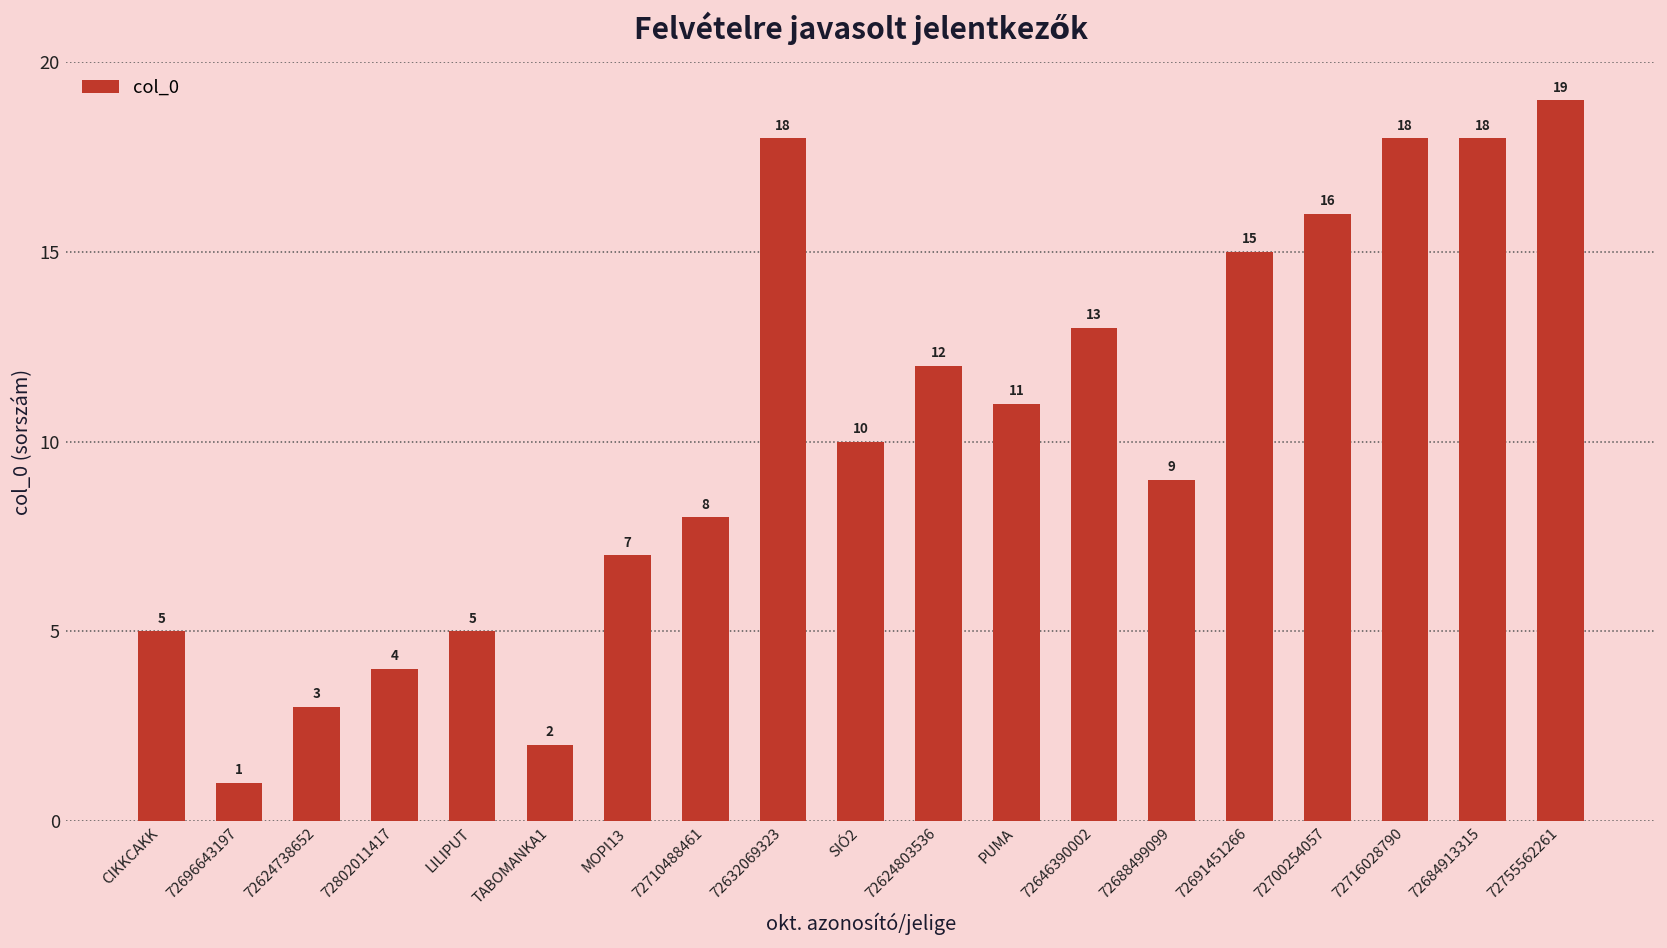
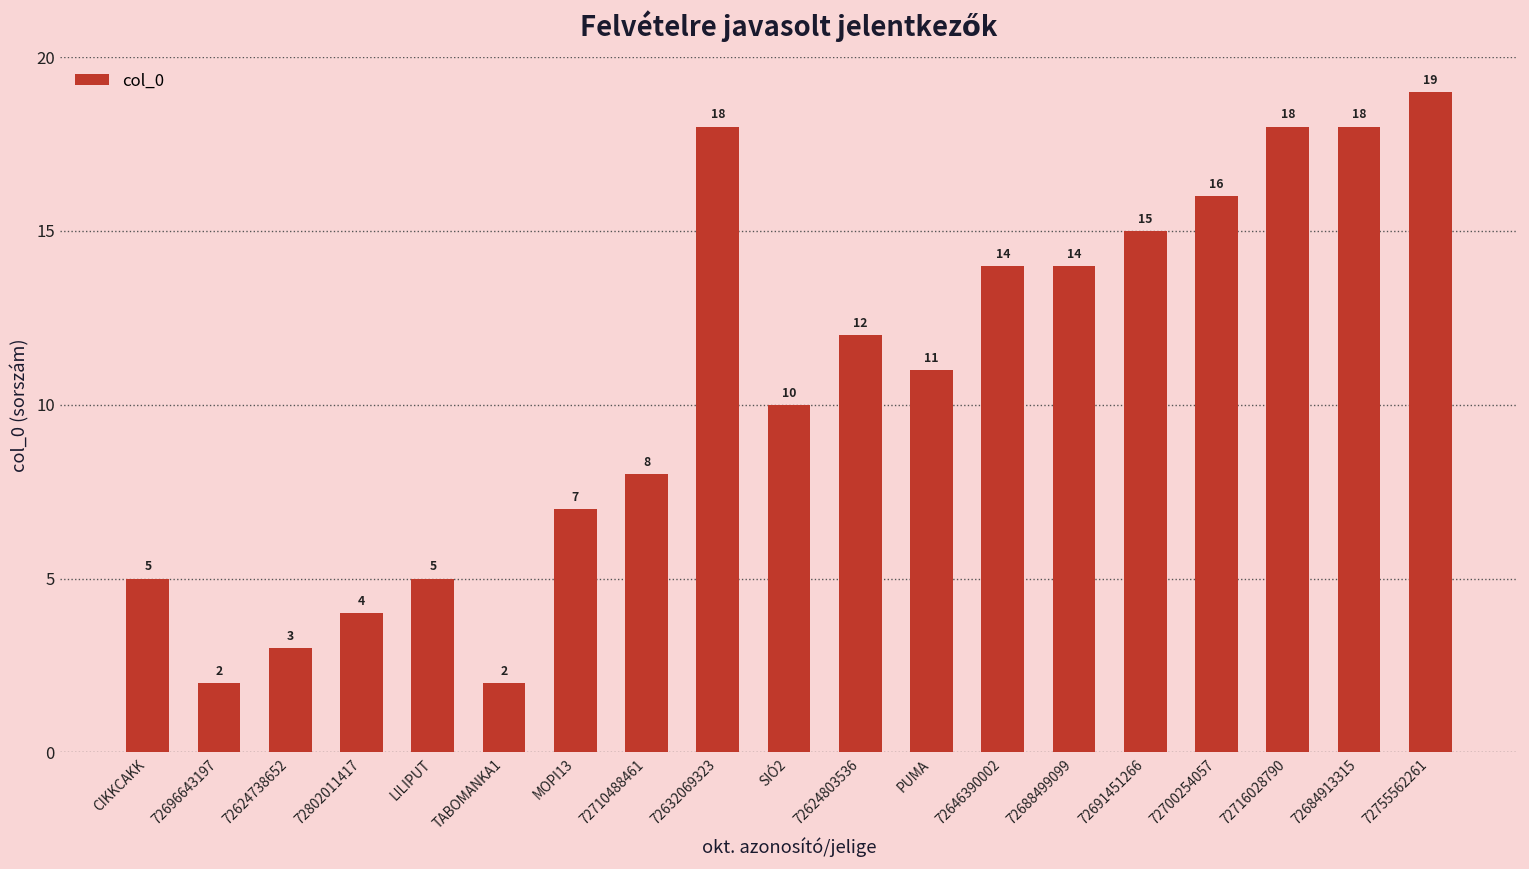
  {
    "CIKKCAKK": 5,
-   "72696643197": 1,
+   "72696643197": 2,
    "72624738652": 3,
    "72802011417": 4,
    "LILIPUT": 5,
    "TABOMANKA1": 2,
    "MOPI13": 7,
    "72710488461": 8,
    "72632069323": 18,
    "SIÓ2": 10,
    "72624803536": 12,
    "PUMA": 11,
-   "72646390002": 13,
-   "72688499099": 9,
+   "72646390002": 14,
+   "72688499099": 14,
    "72691451266": 15,
    "72700254057": 16,
    "72716028790": 18,
    "72684913315": 18,
    "72755562261": 19
  }
